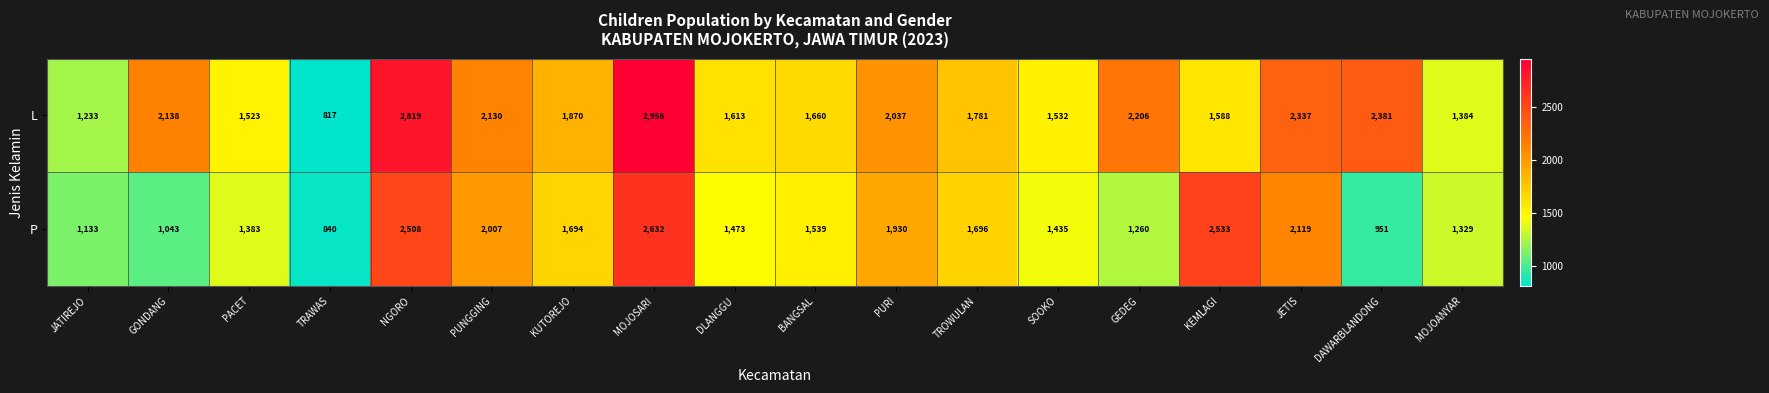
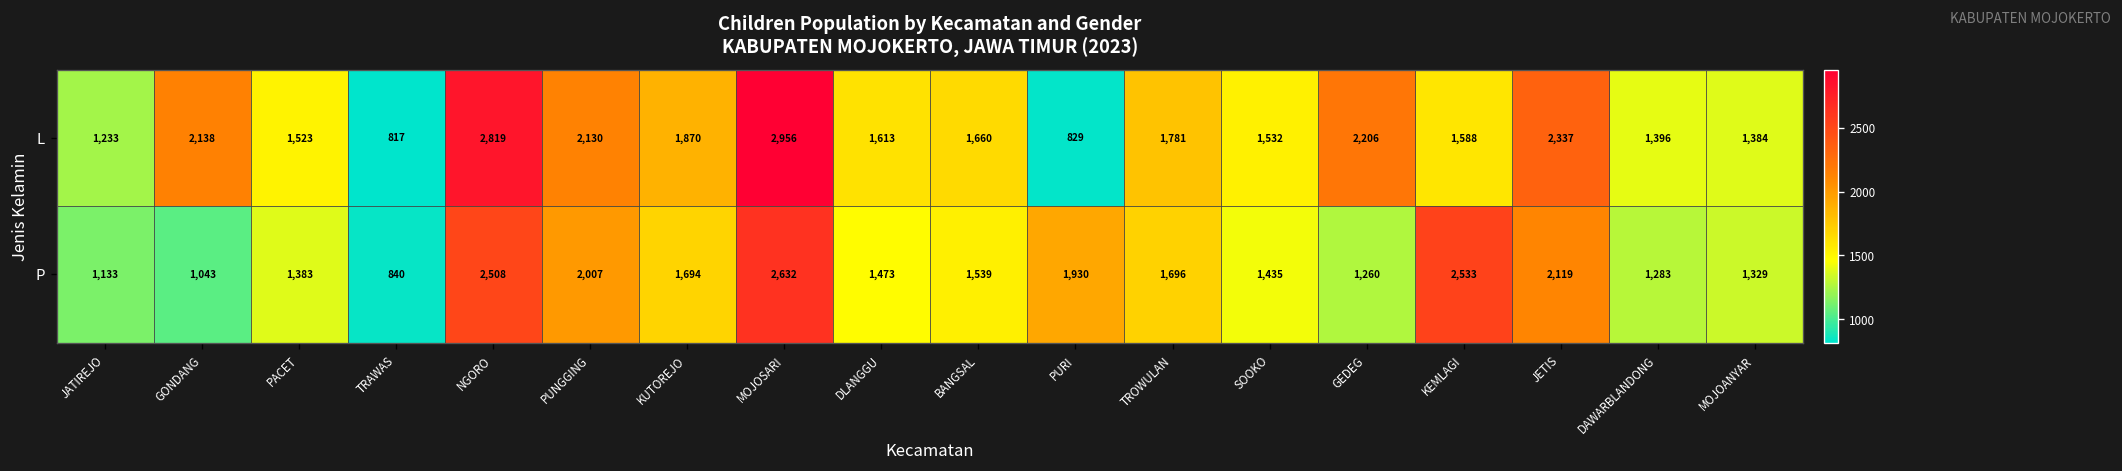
  {
    "L": {
      "JATIREJO": "1,233",
      "GONDANG": "2,138",
      "PACET": "1,523",
      "TRAWAS": "817",
      "NGORO": "2,819",
      "PUNGGING": "2,130",
      "KUTOREJO": "1,870",
      "MOJOSARI": "2,956",
      "DLANGGU": "1,613",
      "BANGSAL": "1,660",
-     "PURI": "2,037",
+     "PURI": "829",
      "TROWULAN": "1,781",
      "SOOKO": "1,532",
      "GEDEG": "2,206",
      "KEMLAGI": "1,588",
      "JETIS": "2,337",
-     "DAWARBLANDONG": "2,381",
+     "DAWARBLANDONG": "1,396",
      "MOJOANYAR": "1,384"
    },
    "P": {
      "JATIREJO": "1,133",
      "GONDANG": "1,043",
      "PACET": "1,383",
      "TRAWAS": "840",
      "NGORO": "2,508",
      "PUNGGING": "2,007",
      "KUTOREJO": "1,694",
      "MOJOSARI": "2,632",
      "DLANGGU": "1,473",
      "BANGSAL": "1,539",
      "PURI": "1,930",
      "TROWULAN": "1,696",
      "SOOKO": "1,435",
      "GEDEG": "1,260",
      "KEMLAGI": "2,533",
      "JETIS": "2,119",
-     "DAWARBLANDONG": "951",
+     "DAWARBLANDONG": "1,283",
      "MOJOANYAR": "1,329"
    }
  }
